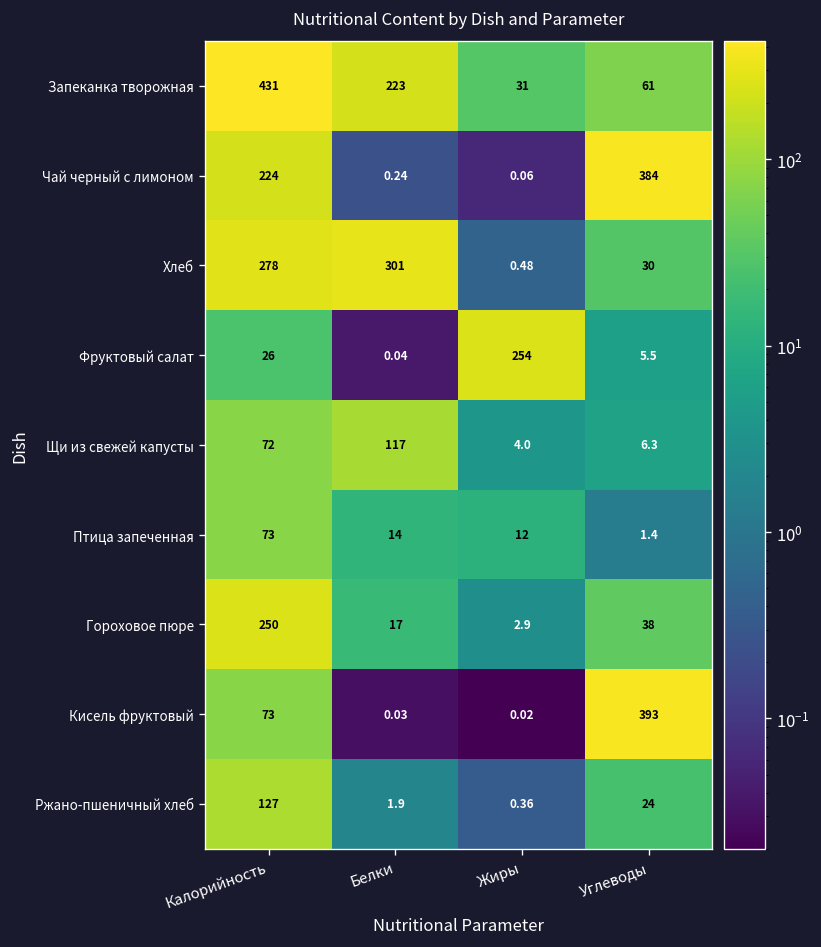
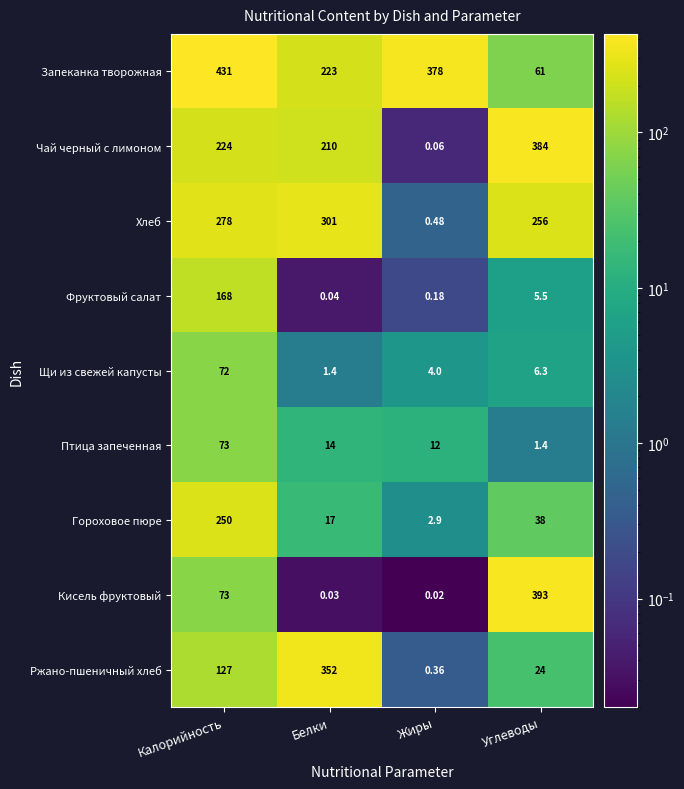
  {
    "Запеканка творожная": {
      "Калорийность": 431,
      "Белки": 223,
-     "Жиры": 31,
+     "Жиры": 378,
      "Углеводы": 61
    },
    "Чай черный с лимоном": {
      "Калорийность": 224,
-     "Белки": 0.24,
+     "Белки": 210,
      "Жиры": 0.06,
      "Углеводы": 384
    },
    "Хлеб": {
      "Калорийность": 278,
      "Белки": 301,
      "Жиры": 0.48,
-     "Углеводы": 30
+     "Углеводы": 256
    },
    "Фруктовый салат": {
-     "Калорийность": 26,
+     "Калорийность": 168,
      "Белки": 0.04,
-     "Жиры": 254,
+     "Жиры": 0.18,
      "Углеводы": 5.5
    },
    "Щи из свежей капусты": {
      "Калорийность": 72,
-     "Белки": 117,
+     "Белки": 1.4,
      "Жиры": 4.0,
      "Углеводы": 6.3
    },
    "Птица запеченная": {
      "Калорийность": 73,
      "Белки": 14,
      "Жиры": 12,
      "Углеводы": 1.4
    },
    "Гороховое пюре": {
      "Калорийность": 250,
      "Белки": 17,
      "Жиры": 2.9,
      "Углеводы": 38
    },
    "Кисель фруктовый": {
      "Калорийность": 73,
      "Белки": 0.03,
      "Жиры": 0.02,
      "Углеводы": 393
    },
    "Ржано-пшеничный хлеб": {
      "Калорийность": 127,
-     "Белки": 1.9,
+     "Белки": 352,
      "Жиры": 0.36,
      "Углеводы": 24
    }
  }
